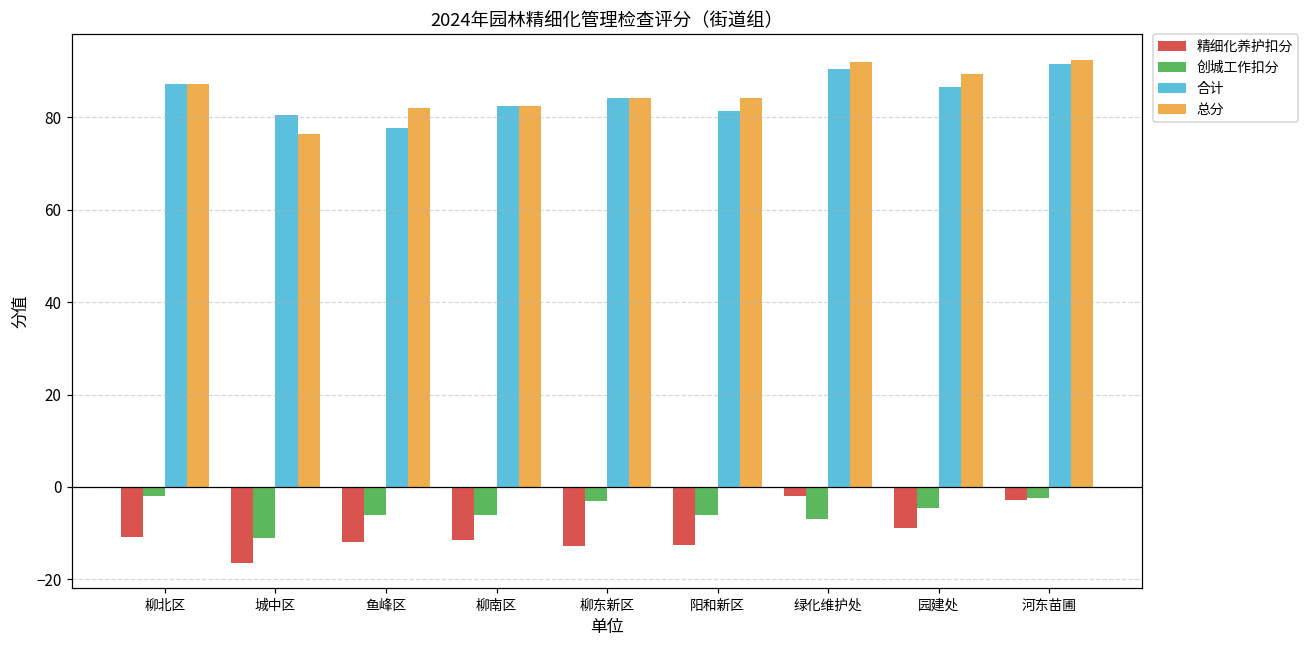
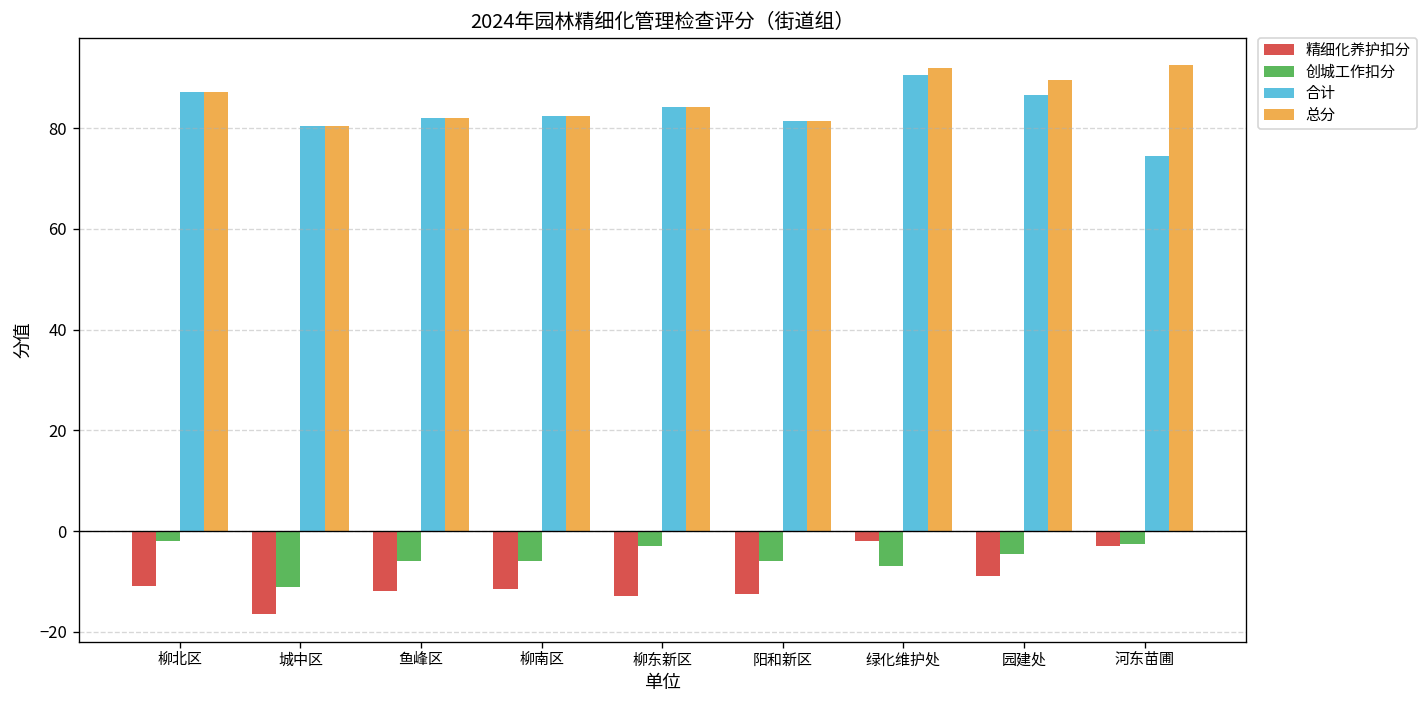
  {
    "精细化养护扣分": {
      "柳北区": -11,
      "城中区": -17,
      "鱼峰区": -12,
      "柳南区": -12,
      "柳东新区": -13,
      "阳和新区": -13,
      "绿化维护处": -2,
      "园建处": -9,
      "河东苗圃": -3
    },
    "创城工作扣分": {
      "柳北区": -2,
      "城中区": -11,
      "鱼峰区": -6,
      "柳南区": -6,
      "柳东新区": -3,
      "阳和新区": -6,
      "绿化维护处": -7,
      "园建处": -5,
      "河东苗圃": -3
    },
    "合计": {
      "柳北区": 87,
      "城中区": 81,
-     "鱼峰区": 78,
+     "鱼峰区": 82,
      "柳南区": 82,
      "柳东新区": 84,
      "阳和新区": 82,
      "绿化维护处": 91,
      "园建处": 87,
-     "河东苗圃": 92
+     "河东苗圃": 74
    },
    "总分": {
      "柳北区": 87,
-     "城中区": 76,
+     "城中区": 81,
      "鱼峰区": 82,
      "柳南区": 82,
      "柳东新区": 84,
-     "阳和新区": 84,
+     "阳和新区": 82,
      "绿化维护处": 92,
      "园建处": 90,
      "河东苗圃": 93
    }
  }
